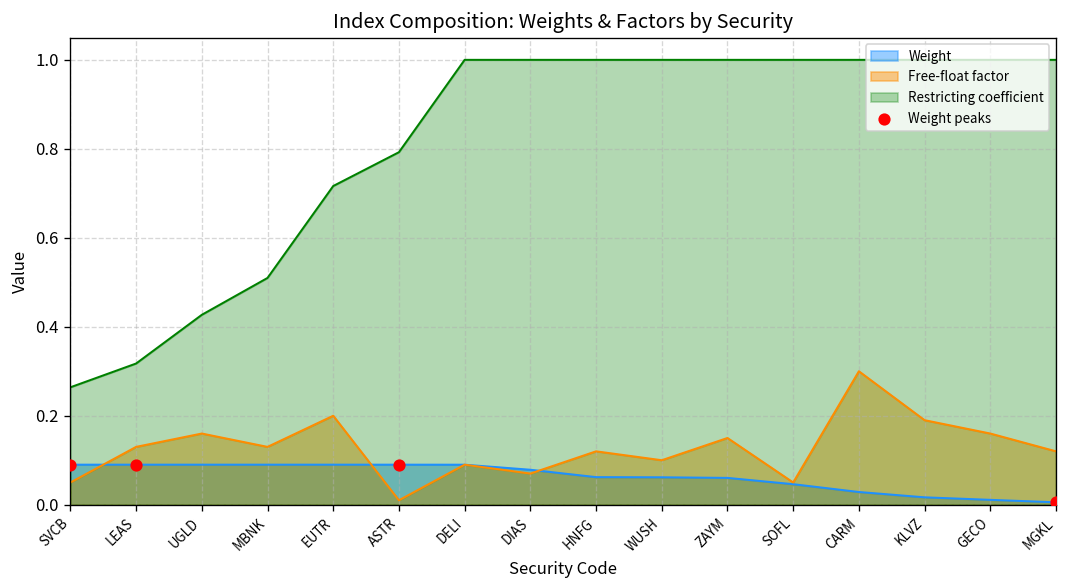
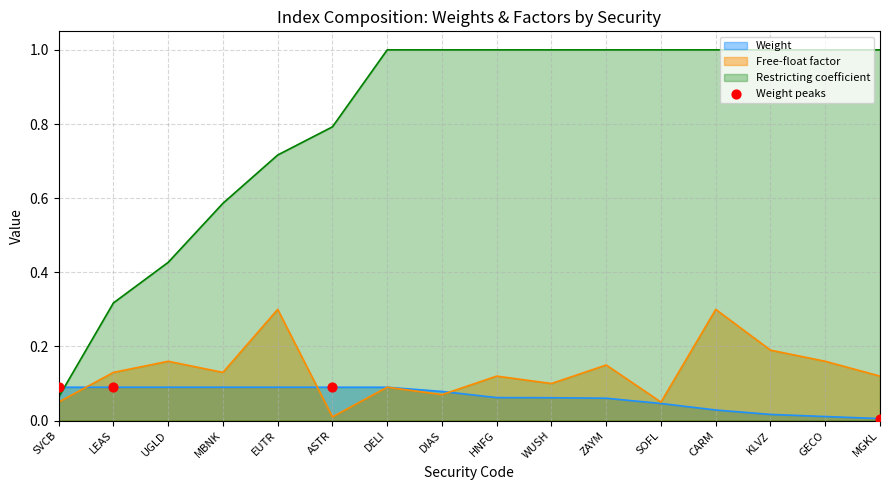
  {
    "Weight": {
      "UGLD": 0.09,
      "MBNK": 0.09,
      "EUTR": 0.09,
      "DIAS": 0.08,
      "HNFG": 0.06,
      "WUSH": 0.06,
      "ZAYM": 0.06,
      "CARM": 0.03,
      "KLVZ": 0.02,
      "GECO": 0.01
    },
    "Free-float factor": {
      "SVCB": 0.05,
      "LEAS": 0.13,
      "UGLD": 0.16,
      "MBNK": 0.13,
-     "EUTR": 0.2,
+     "EUTR": 0.3,
      "ASTR": 0.01,
      "DIAS": 0.07,
      "HNFG": 0.12,
      "WUSH": 0.1,
      "ZAYM": 0.15,
      "CARM": 0.3,
      "KLVZ": 0.19,
      "GECO": 0.16,
      "MGKL": 0.12
    },
    "Restricting coefficient": {
-     "SVCB": 0.26,
+     "SVCB": 0.06,
      "LEAS": 0.32,
      "UGLD": 0.43,
-     "MBNK": 0.51,
+     "MBNK": 0.59,
      "EUTR": 0.72,
      "ASTR": 0.79,
      "DELI": 1.00,
      "DIAS": 1.00,
      "HNFG": 1.00,
      "WUSH": 1.00,
      "ZAYM": 1.00,
      "SOFL": 1.00,
      "CARM": 1.00,
      "MGKL": 1.00
    }
  }
